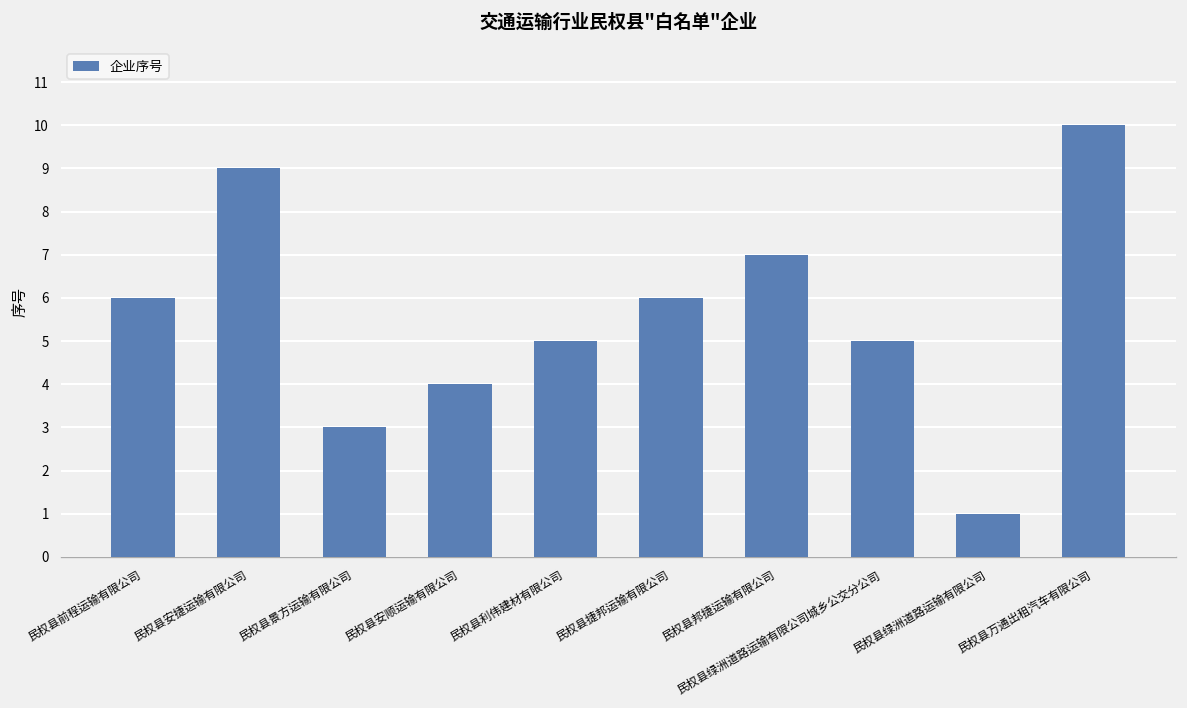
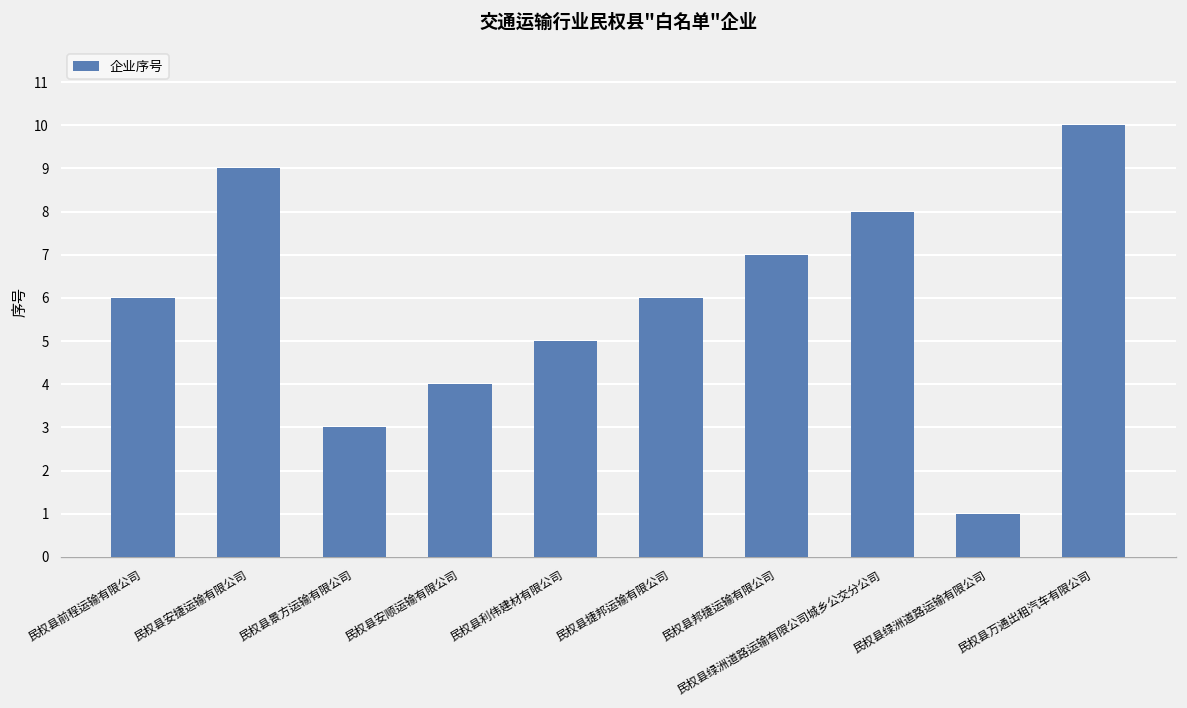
  {
    "民权县前程运输有限公司": 6,
    "民权县安捷运输有限公司": 9,
    "民权县景方运输有限公司": 3,
    "民权县安顺运输有限公司": 4,
    "民权县利伟建材有限公司": 5,
    "民权县捷邦运输有限公司": 6,
    "民权县邦捷运输有限公司": 7,
-   "民权县绿洲道路运输有限公司城乡公交分公司": 5,
+   "民权县绿洲道路运输有限公司城乡公交分公司": 8,
    "民权县绿洲道路运输有限公司": 1,
    "民权县万通出租汽车有限公司": 10
  }
